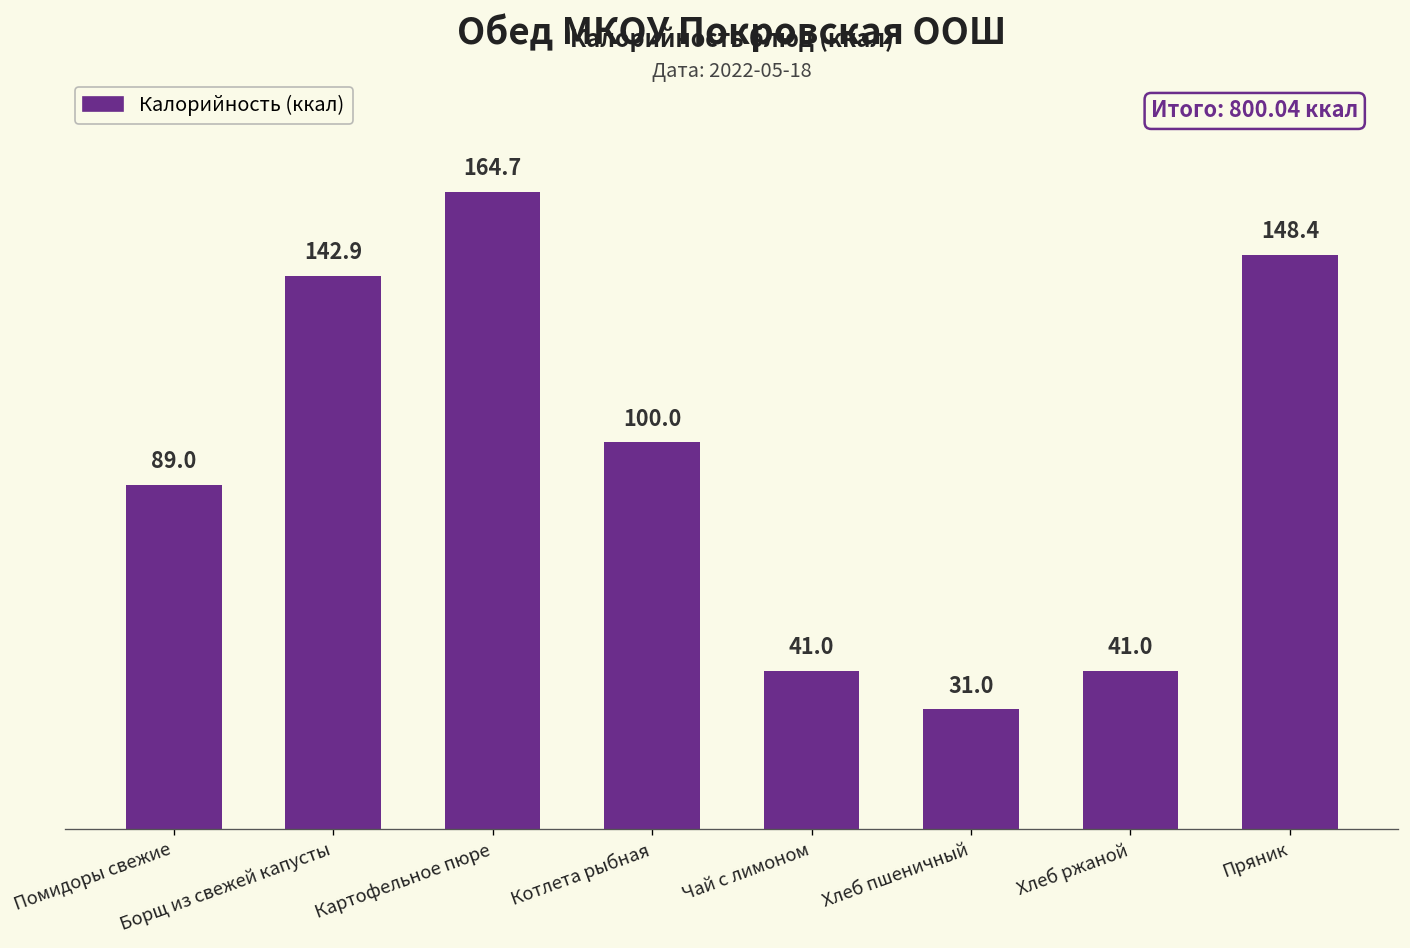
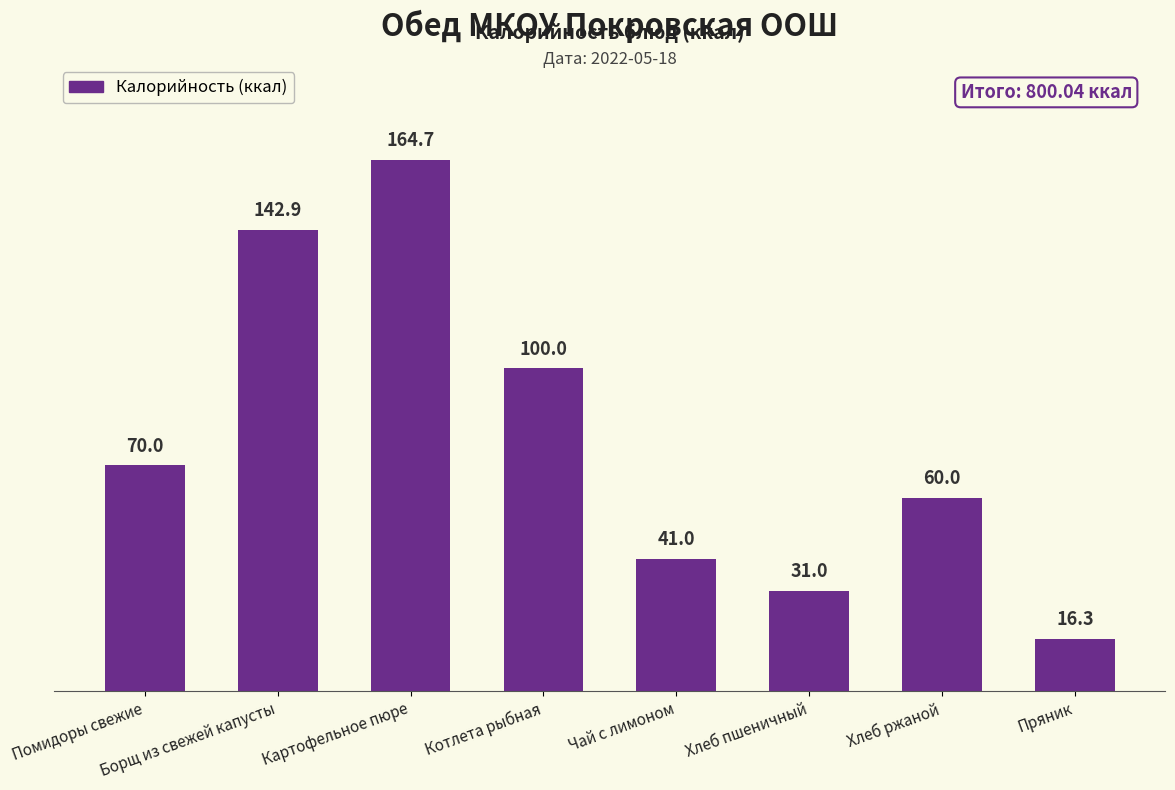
  {
-   "Помидоры свежие": 89.0,
+   "Помидоры свежие": 70.0,
    "Борщ из свежей капусты": 142.9,
    "Картофельное пюре": 164.7,
    "Котлета рыбная": 100.0,
    "Чай с лимоном": 41.0,
    "Хлеб пшеничный": 31.0,
-   "Хлеб ржаной": 41.0,
-   "Пряник": 148.4
+   "Хлеб ржаной": 60.0,
+   "Пряник": 16.3
  }
